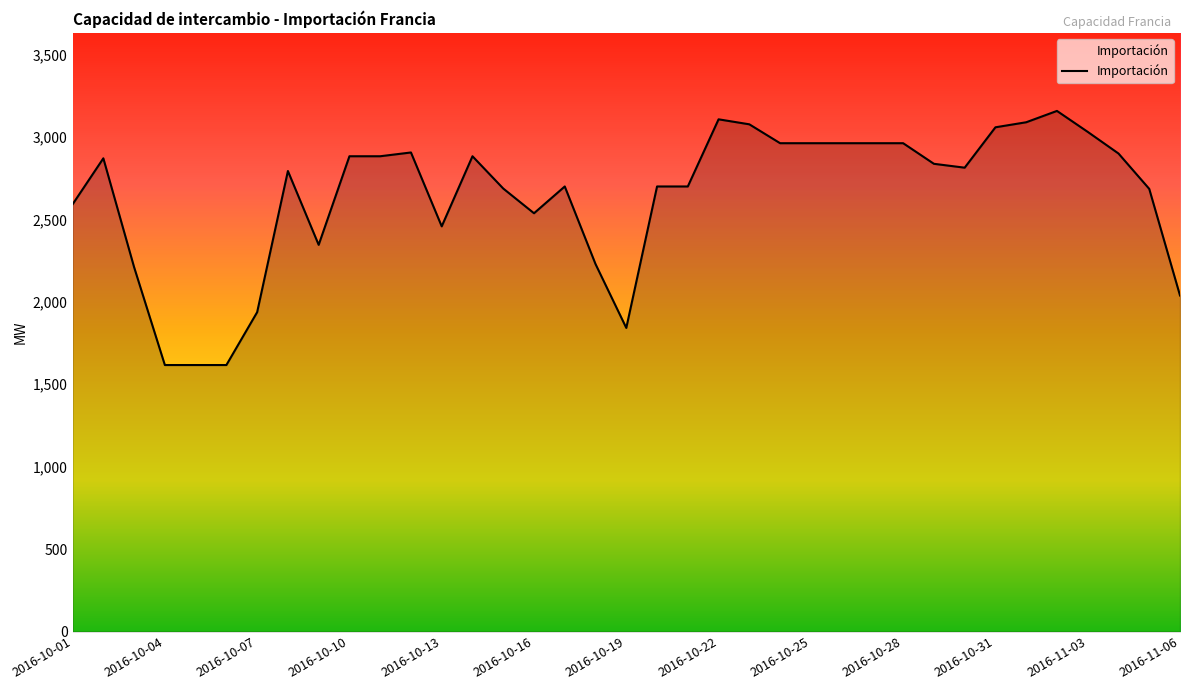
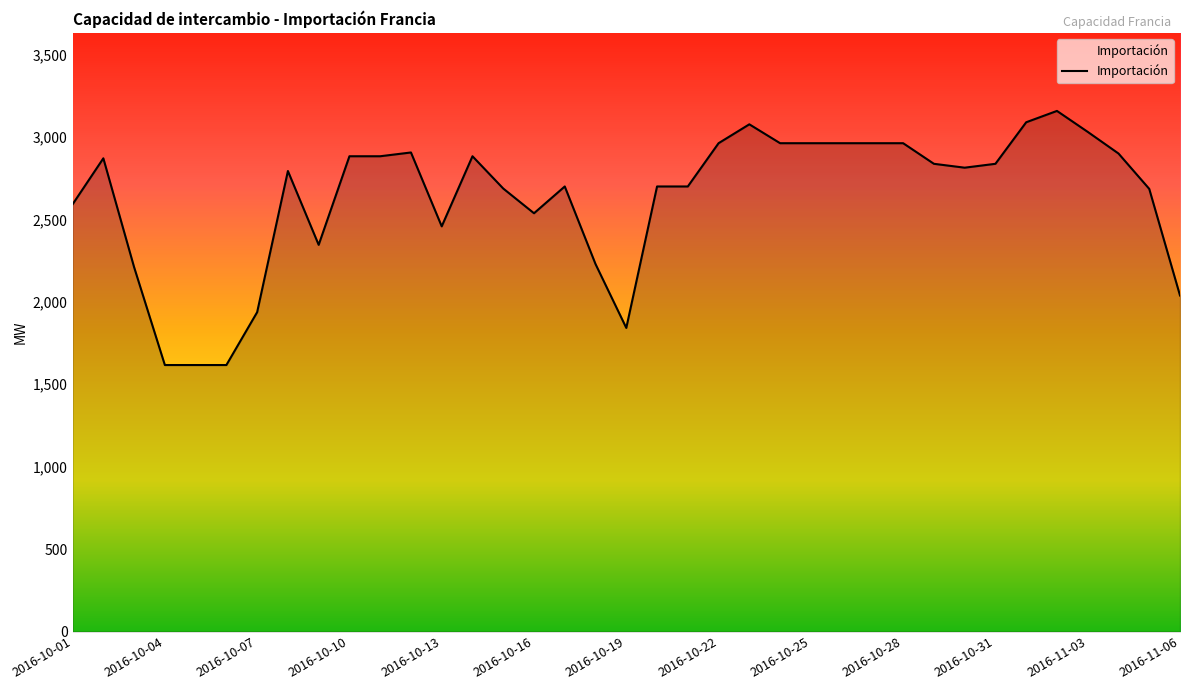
  {
    "2016-10-01": "2,590",
    "2016-10-04": "1,620",
    "2016-10-07": "1,940",
    "2016-10-10": "2,880",
    "2016-10-13": "2,460",
    "2016-10-16": "2,540",
    "2016-10-19": "1,840",
-   "2016-10-22": "3,110",
+   "2016-10-22": "2,960",
    "2016-10-25": "2,960",
    "2016-10-28": "2,960",
-   "2016-10-31": "3,060",
+   "2016-10-31": "2,840",
    "2016-11-03": "3,030",
    "2016-11-06": "2,040"
  }
